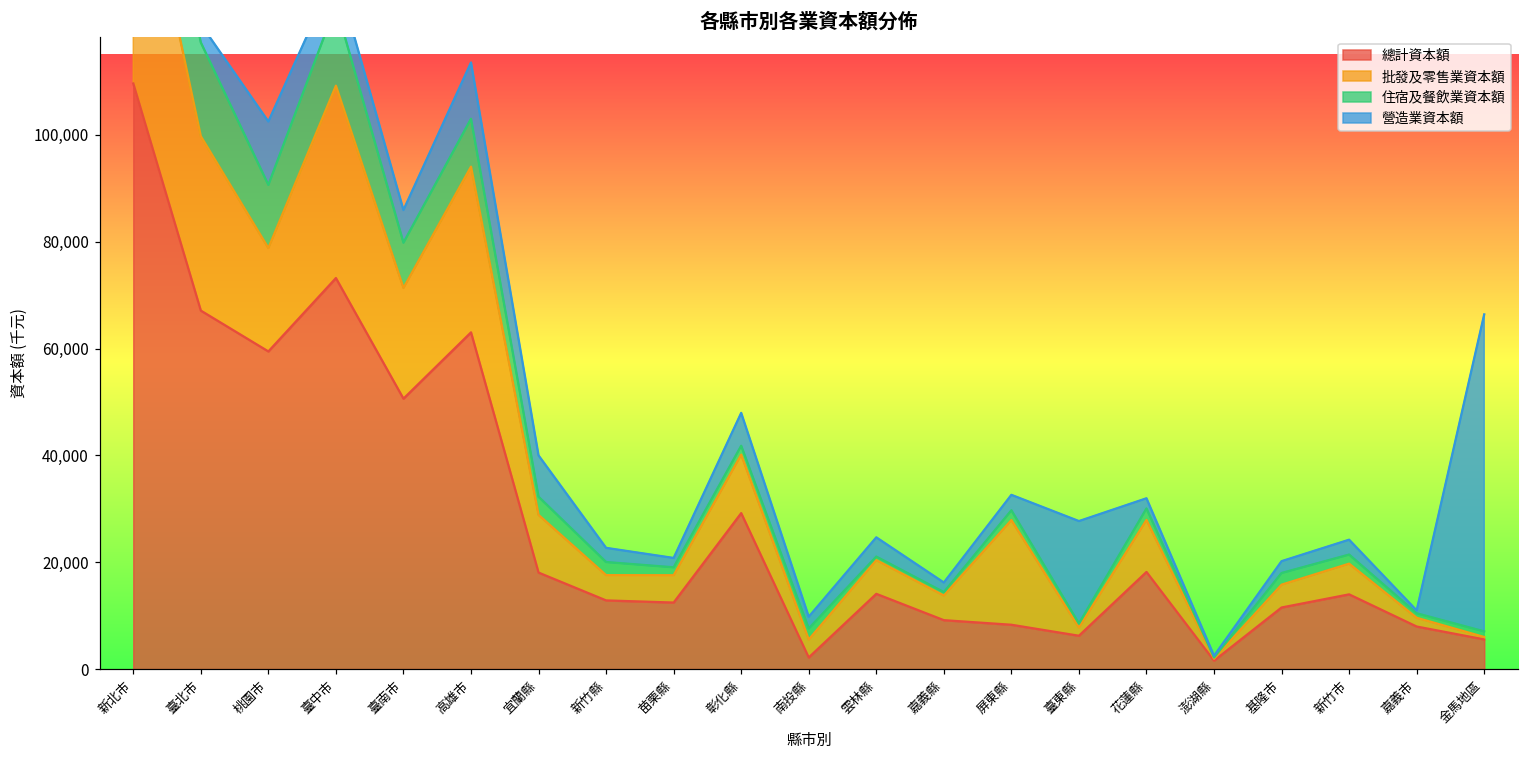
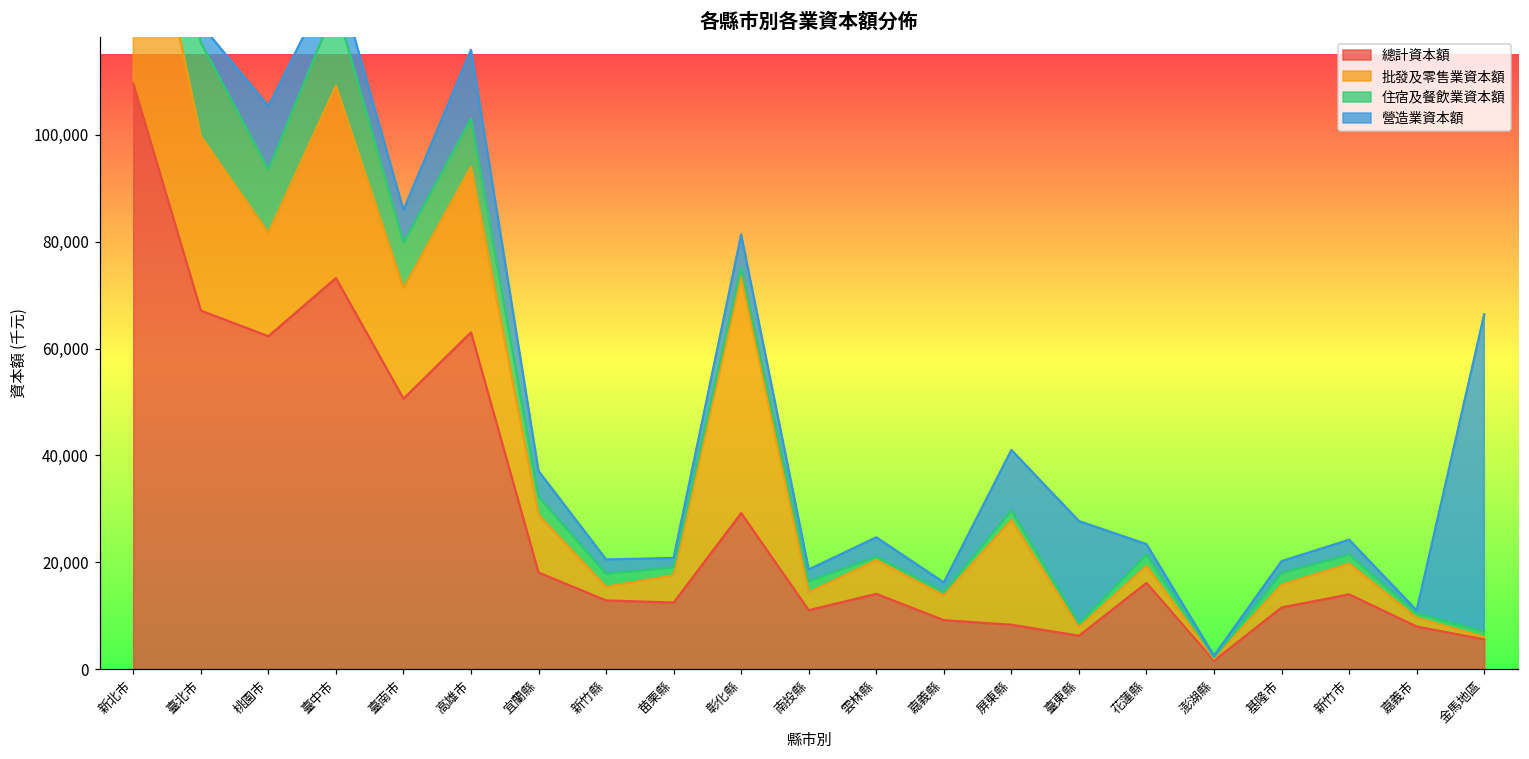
  {
    "總計資本額": {
      "新北市": "110,000",
      "臺北市": "67,000",
-     "桃園市": "59,000",
+     "桃園市": "62,000",
      "臺中市": "73,000",
      "臺南市": "51,000",
      "高雄市": "63,000",
      "宜蘭縣": "18,000",
      "新竹縣": "13,000",
      "苗栗縣": "12,000",
      "彰化縣": "29,000",
-     "南投縣": "2,000",
+     "南投縣": "11,000",
      "雲林縣": "14,000",
      "嘉義縣": "9,000",
      "屏東縣": "8,000",
      "臺東縣": "6,000",
-     "花蓮縣": "18,000",
+     "花蓮縣": "16,000",
      "基隆市": "12,000",
      "新竹市": "14,000",
      "嘉義市": "8,000"
    },
    "批發及零售業資本額": {
      "臺北市": "33,000",
      "桃園市": "19,000",
      "臺中市": "36,000",
      "臺南市": "21,000",
      "高雄市": "31,000",
      "宜蘭縣": "11,000",
-     "新竹縣": "5,000",
+     "新竹縣": "3,000",
      "苗栗縣": "5,000",
-     "彰化縣": "11,000",
+     "彰化縣": "44,000",
      "南投縣": "3,000",
      "雲林縣": "6,000",
      "嘉義縣": "5,000",
      "屏東縣": "20,000",
      "臺東縣": "2,000",
-     "花蓮縣": "10,000",
+     "花蓮縣": "3,000",
      "基隆市": "4,000",
      "新竹市": "6,000",
      "嘉義市": "2,000"
    },
    "住宿及餐飲業資本額": {
      "臺北市": "18,000",
      "桃園市": "12,000",
      "臺南市": "8,000",
      "高雄市": "9,000",
      "宜蘭縣": "3,000",
      "新竹縣": "2,000",
      "苗栗縣": "1,000",
      "彰化縣": "2,000",
      "南投縣": "2,000",
      "雲林縣": "1,000",
      "嘉義縣": "1,000",
      "屏東縣": "2,000",
      "臺東縣": "1,000",
      "花蓮縣": "2,000",
      "基隆市": "2,000",
      "新竹市": "2,000",
      "嘉義市": "1,000",
      "金馬地區": "1,000"
    },
    "營造業資本額": {
      "桃園市": "12,000",
      "臺南市": "6,000",
-     "高雄市": "11,000",
-     "宜蘭縣": "8,000",
+     "高雄市": "13,000",
+     "宜蘭縣": "5,000",
      "新竹縣": "3,000",
      "苗栗縣": "2,000",
      "彰化縣": "6,000",
      "南投縣": "2,000",
      "雲林縣": "4,000",
      "嘉義縣": "2,000",
-     "屏東縣": "3,000",
+     "屏東縣": "11,000",
      "臺東縣": "19,000",
      "花蓮縣": "2,000",
      "基隆市": "2,000",
      "新竹市": "3,000",
      "嘉義市": "1,000",
      "金馬地區": "59,000"
    }
  }
